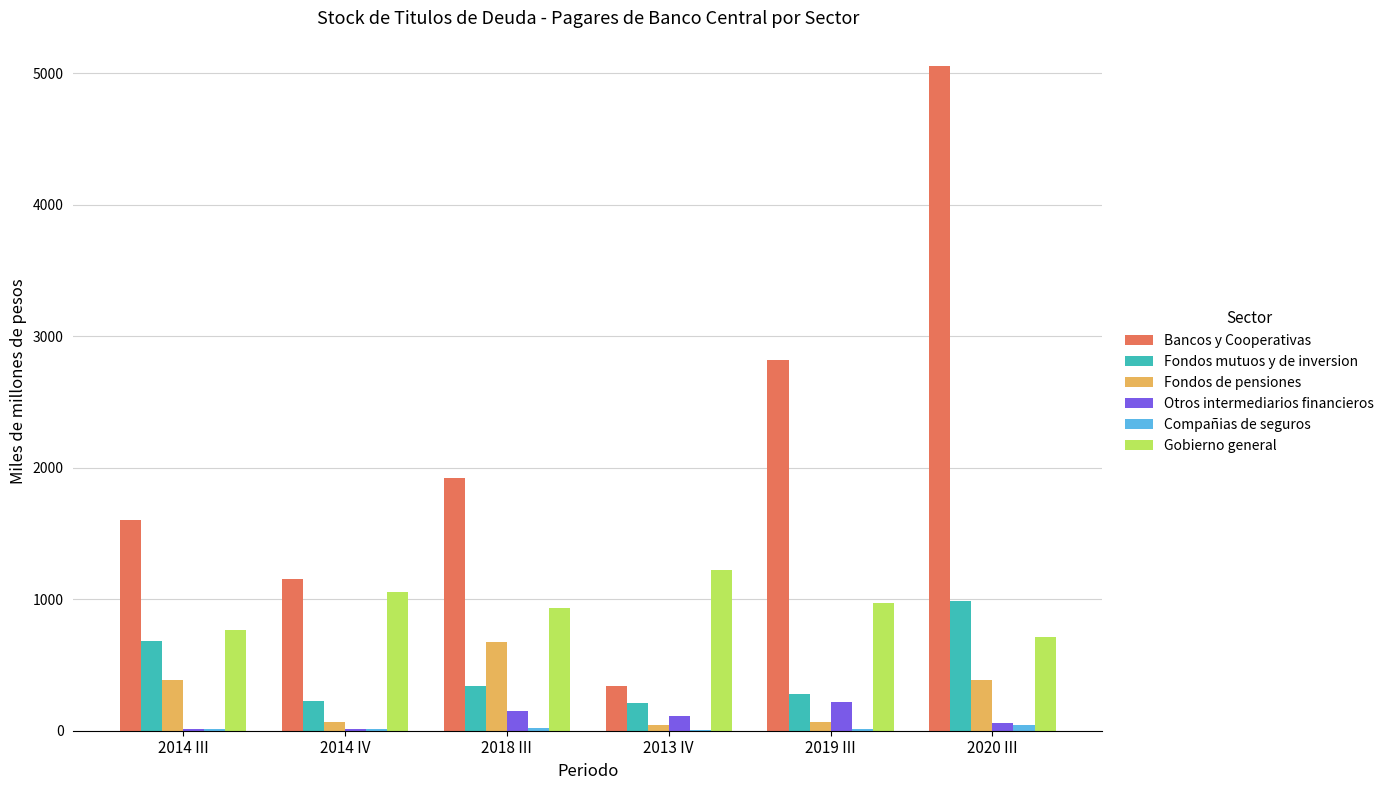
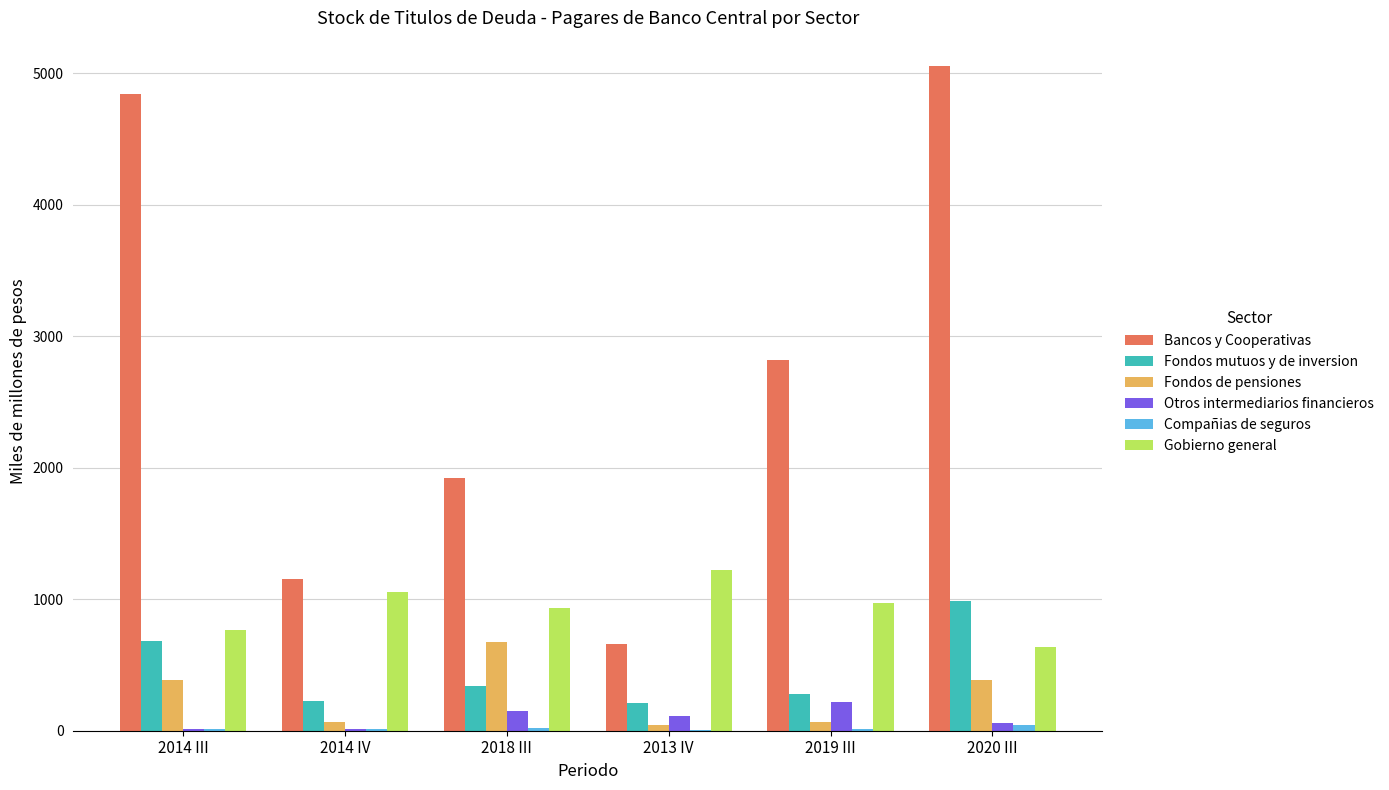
  {
    "Bancos y Cooperativas": {
-     "2014 III": 1600,
+     "2014 III": 4840,
      "2014 IV": 1150,
      "2018 III": 1920,
-     "2013 IV": 340,
+     "2013 IV": 660,
      "2019 III": 2820,
      "2020 III": 5060
    },
    "Fondos de pensiones": {
      "2014 III": 390,
      "2014 IV": 70,
      "2018 III": 670,
      "2013 IV": 40,
      "2019 III": 70,
      "2020 III": 380
    },
    "Otros intermediarios financieros": {
      "2018 III": 150,
      "2013 IV": 120,
      "2019 III": 220,
      "2020 III": 60
    },
    "Gobierno general": {
      "2014 III": 770,
      "2014 IV": 1050,
      "2018 III": 930,
      "2013 IV": 1220,
      "2019 III": 970,
-     "2020 III": 710
+     "2020 III": 640
    }
  }
